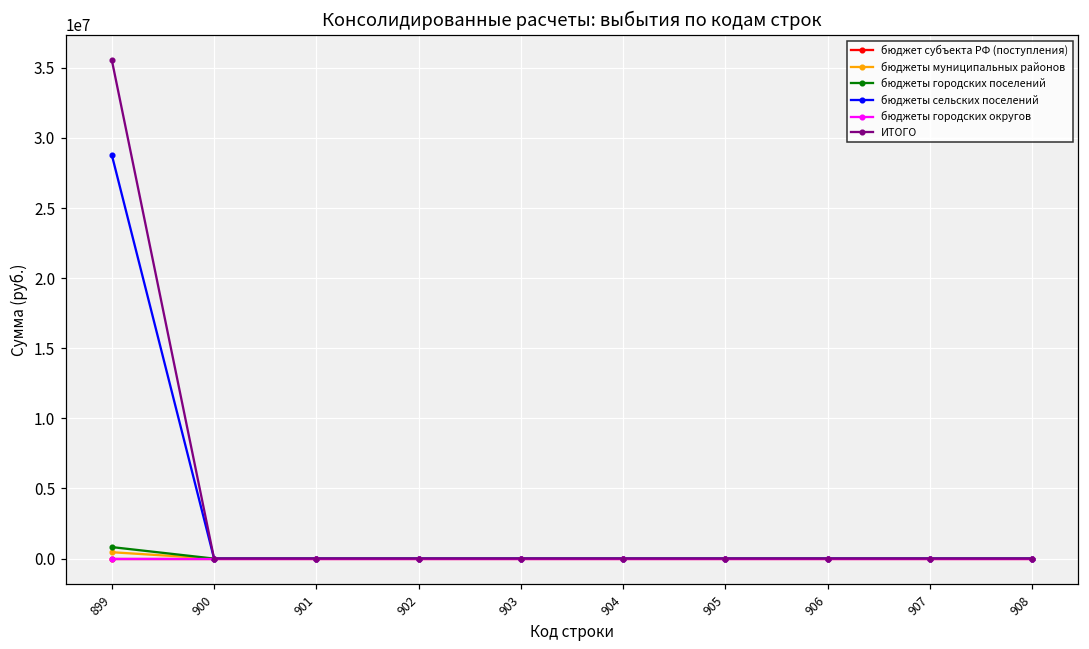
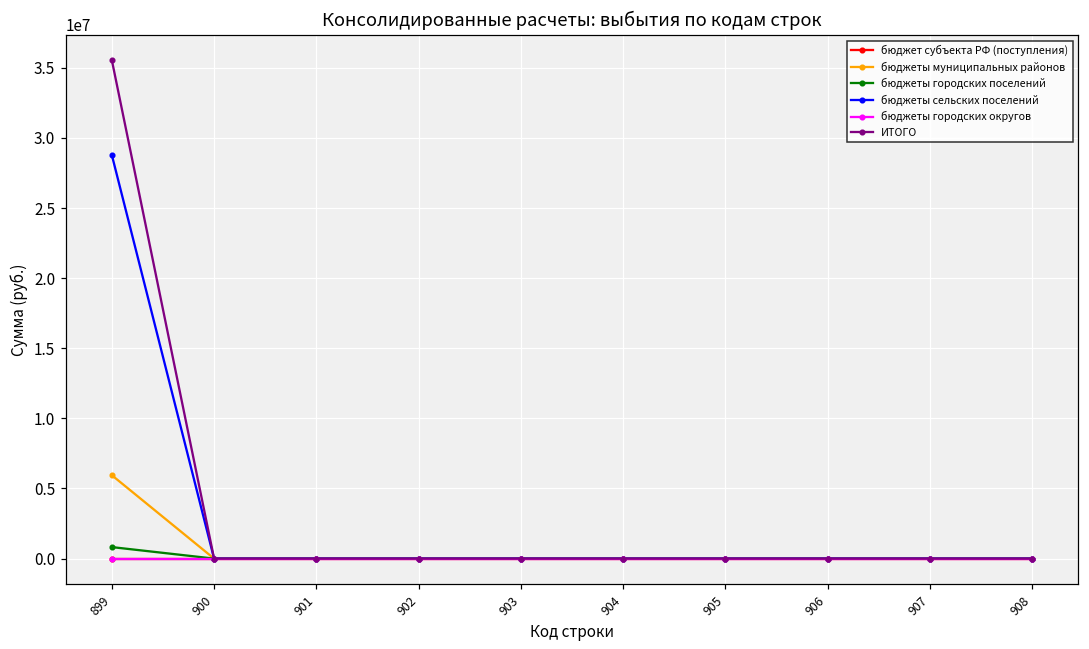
  {
    "бюджеты городских округов": {
      "899": 0
    },
    "бюджеты муниципальных районов": {
-     "899": 500000
+     "899": 5900000
    },
    "бюджеты городских поселений": {
      "899": 800000
    },
    "бюджеты сельских поселений": {
      "899": 28800000
    },
    "ИТОГО": {
      "899": 35500000
    }
  }
